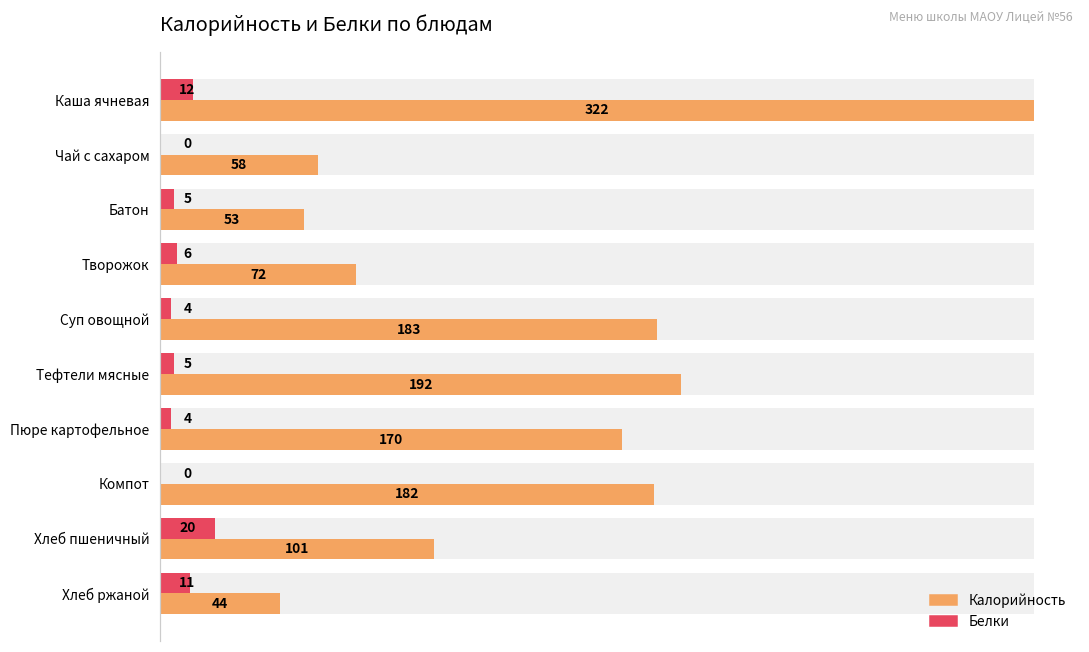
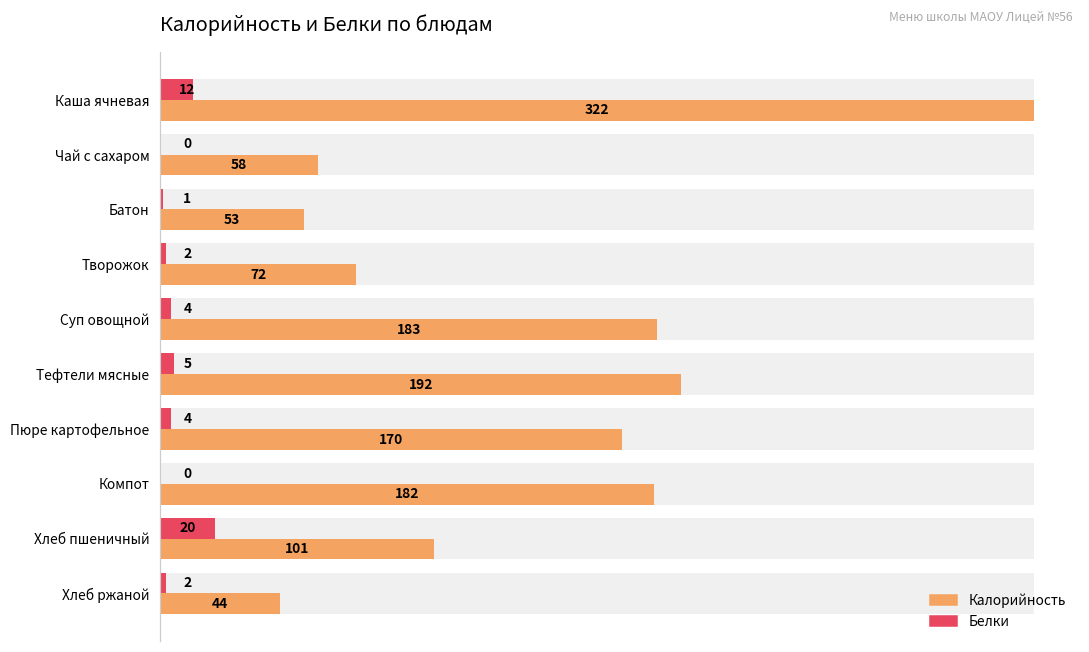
  {
    "Калорийность": {
      "Каша ячневая": 322
    },
    "Белки": {
      "Чай с сахаром": 0,
-     "Батон": 5,
-     "Творожок": 6,
+     "Батон": 1,
+     "Творожок": 2,
      "Компот": 0,
-     "Хлеб ржаной": 11
+     "Хлеб ржаной": 2
    }
  }
